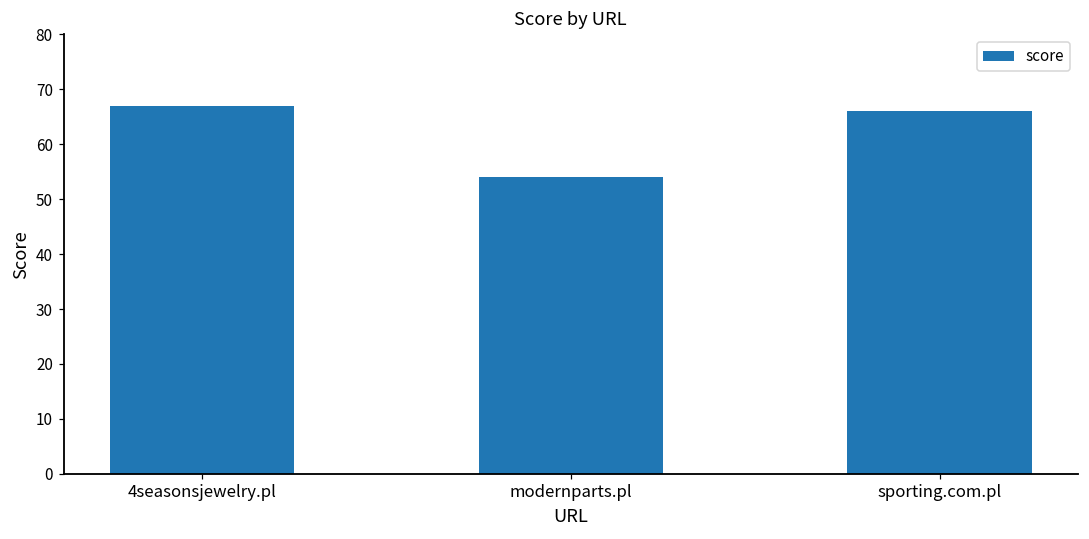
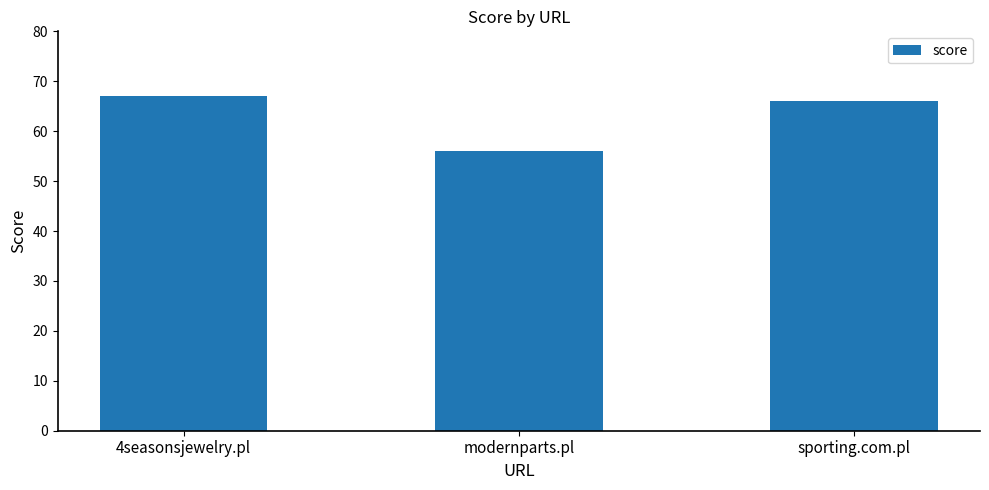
  {
    "4seasonsjewelry.pl": 67,
-   "modernparts.pl": 54,
+   "modernparts.pl": 56,
    "sporting.com.pl": 66
  }
